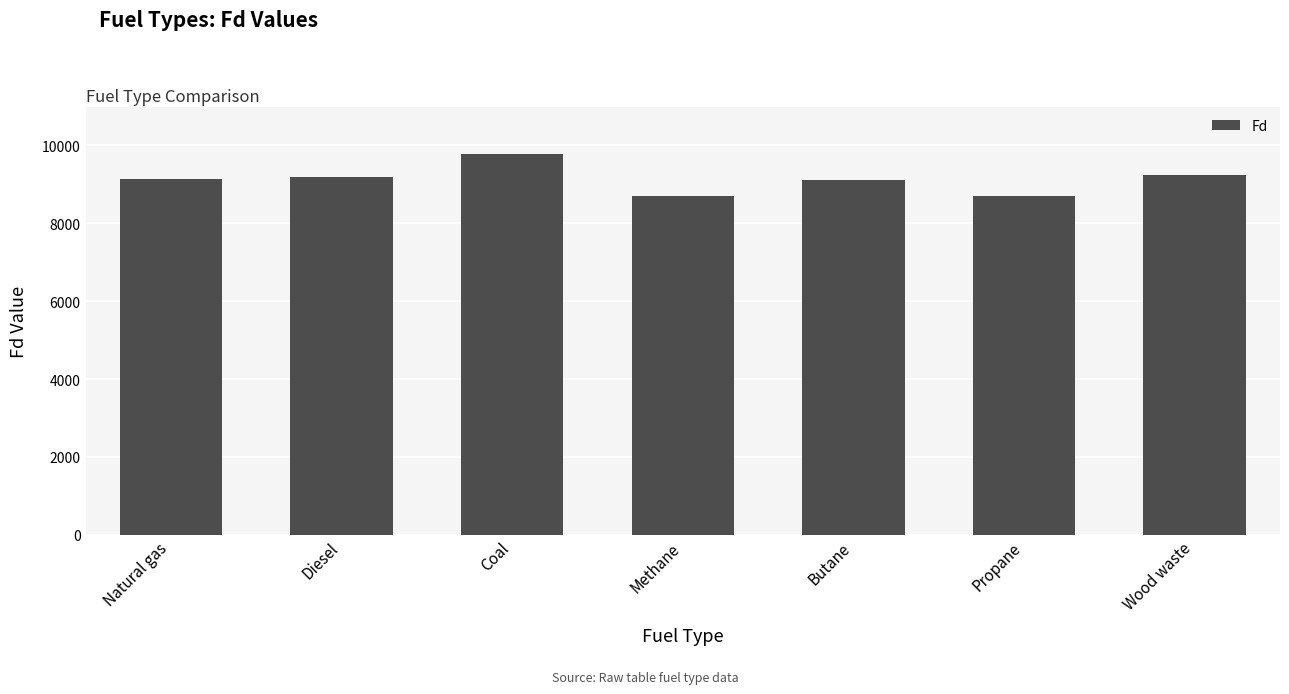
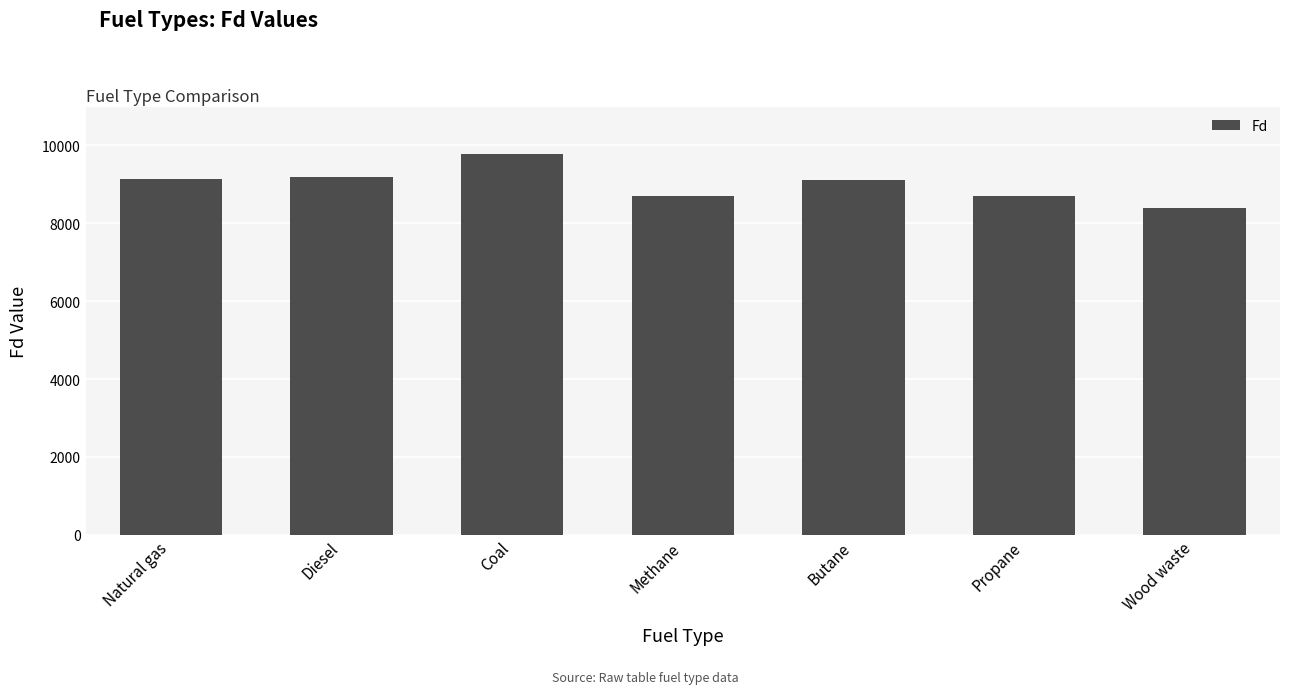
  {
    "Natural gas": 9100,
    "Diesel": 9200,
    "Coal": 9800,
    "Methane": 8700,
    "Butane": 9100,
    "Propane": 8700,
-   "Wood waste": 9200
+   "Wood waste": 8400
  }
